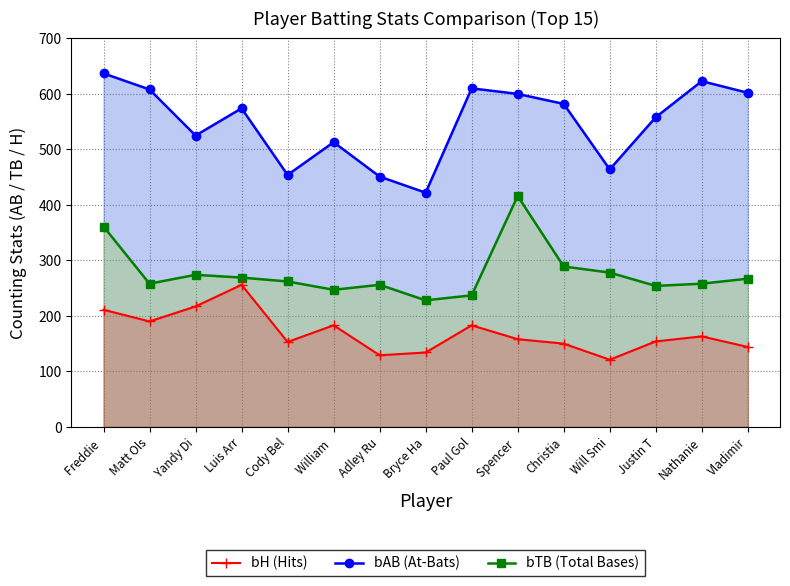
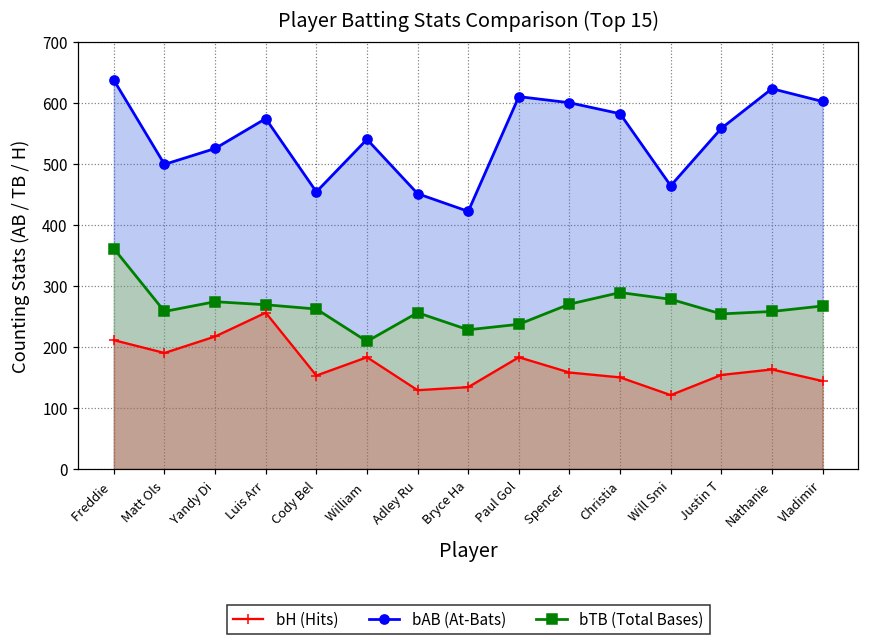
  {
    "bAB (At-Bats)": {
      "Freddie": 640,
-     "Matt Ols": 610,
+     "Matt Ols": 500,
      "Yandy Di": 530,
      "Luis Arr": 570,
      "Cody Bel": 450,
-     "William": 510,
+     "William": 540,
      "Adley Ru": 450,
      "Bryce Ha": 420,
      "Paul Gol": 610,
      "Spencer": 600,
      "Christia": 580,
      "Will Smi": 460,
      "Justin T": 560,
      "Nathanie": 620,
      "Vladimir": 600
    },
    "bTB (Total Bases)": {
      "Freddie": 360,
      "Matt Ols": 260,
      "Yandy Di": 270,
      "Luis Arr": 270,
      "Cody Bel": 260,
-     "William": 250,
+     "William": 210,
      "Adley Ru": 260,
      "Bryce Ha": 230,
      "Paul Gol": 240,
-     "Spencer": 420,
+     "Spencer": 270,
      "Christia": 290,
      "Will Smi": 280,
      "Justin T": 250,
      "Nathanie": 260,
      "Vladimir": 270
    },
    "bH (Hits)": {
      "Freddie": 210,
      "Matt Ols": 190,
      "Yandy Di": 220,
      "Luis Arr": 260,
      "Cody Bel": 150,
      "William": 180,
      "Adley Ru": 130,
      "Bryce Ha": 130,
      "Paul Gol": 180,
      "Spencer": 160,
      "Christia": 150,
      "Will Smi": 120,
      "Justin T": 150,
      "Nathanie": 160,
      "Vladimir": 140
    }
  }
